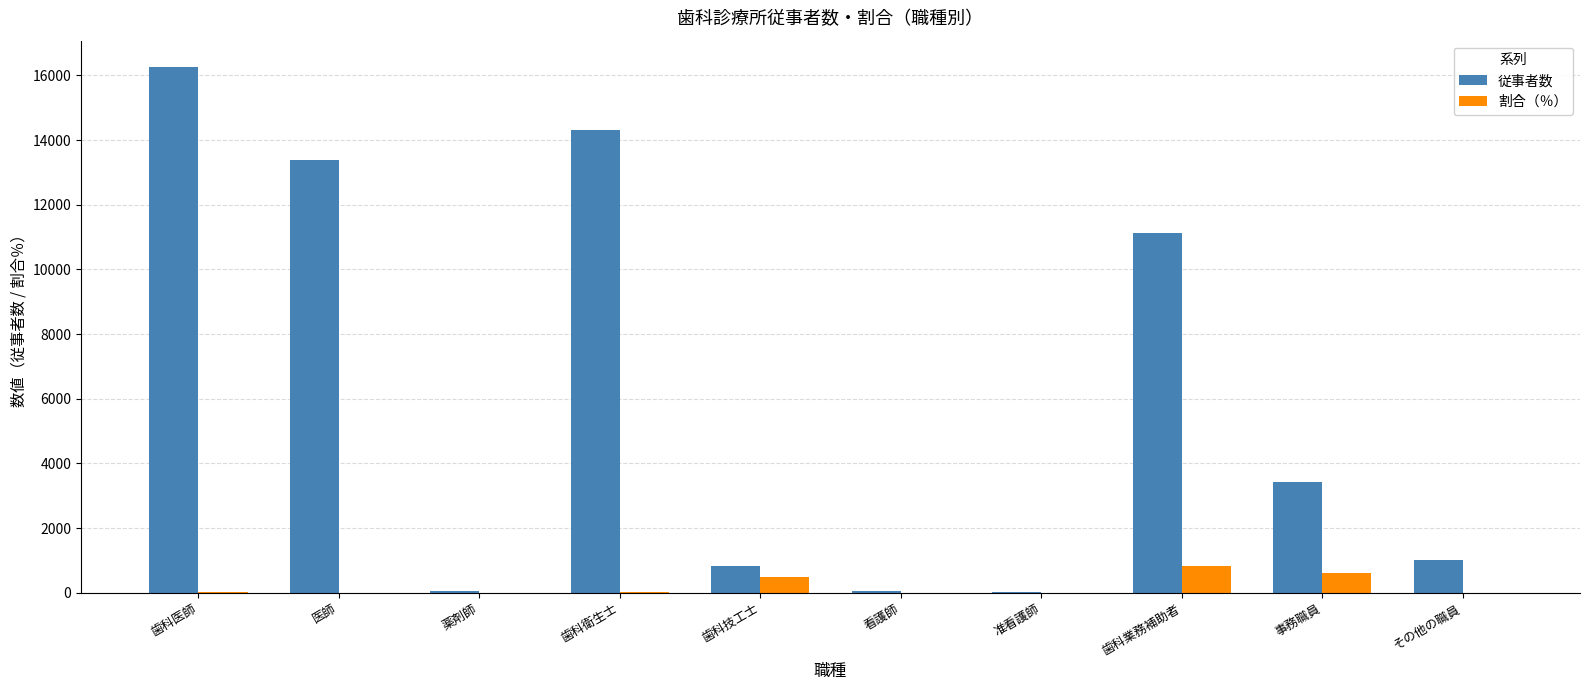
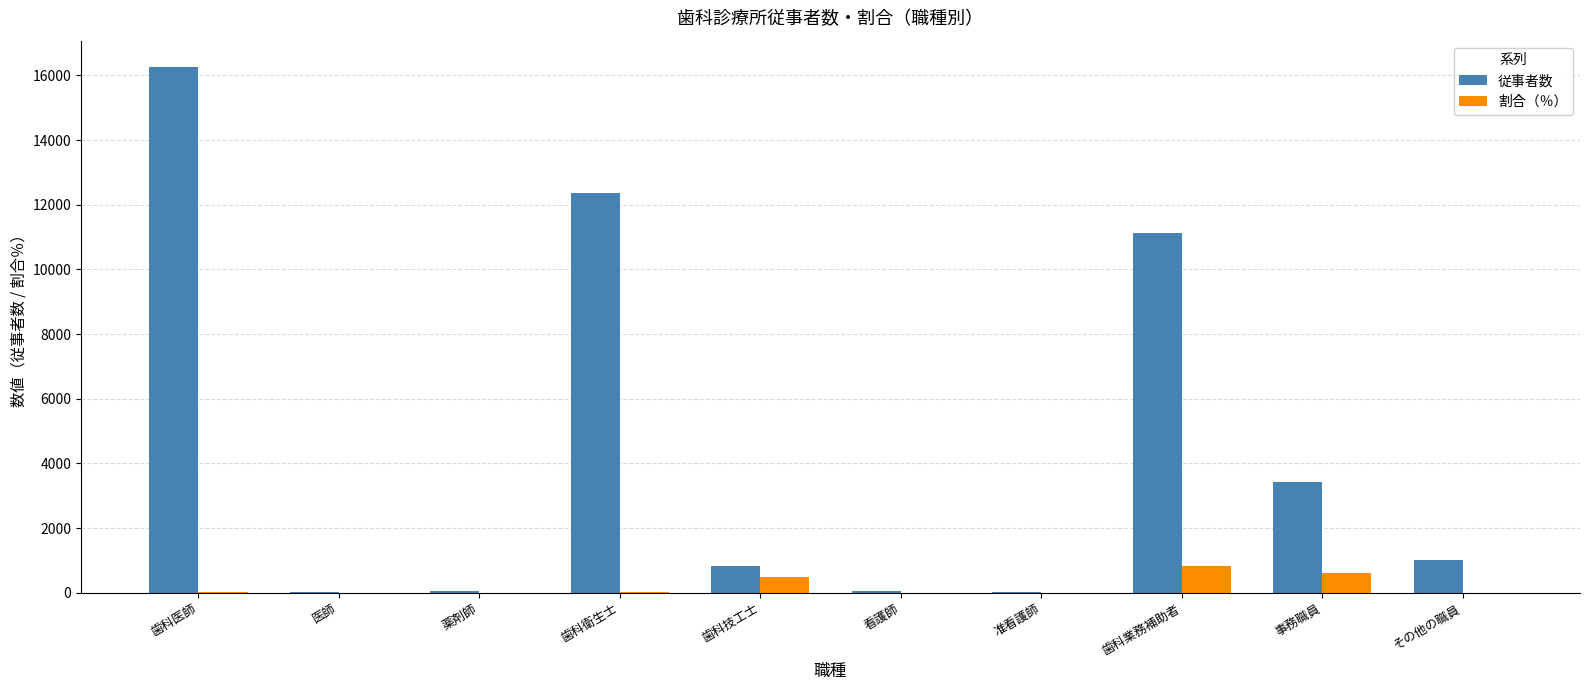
  {
    "従事者数": {
      "歯科医師": 16300,
-     "医師": 13400,
-     "歯科衛生士": 14300,
+     "医師": 0,
+     "歯科衛生士": 12400,
      "歯科技工士": 800,
      "歯科業務補助者": 11100,
      "事務職員": 3400,
      "その他の職員": 1000
    },
    "割合（％）": {
      "歯科技工士": 500,
      "歯科業務補助者": 800,
      "事務職員": 600
    }
  }
